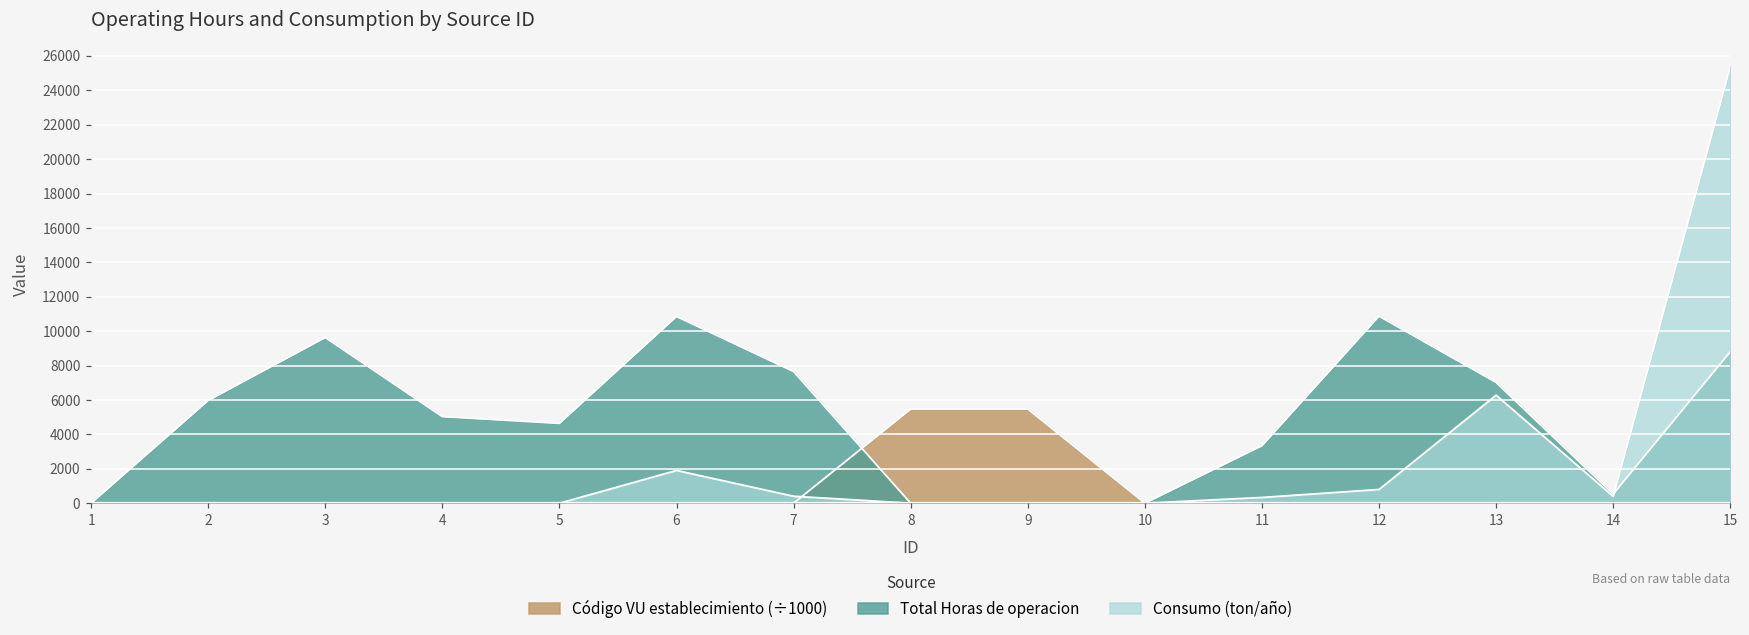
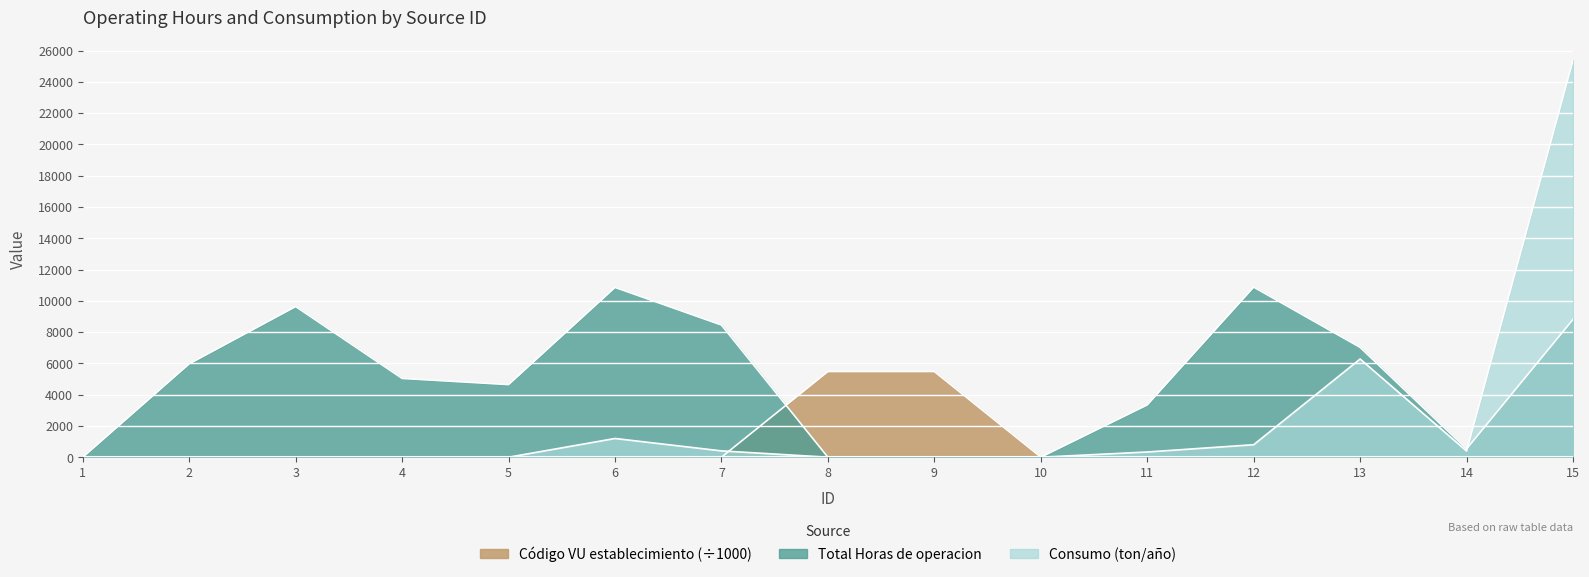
  {
    "Código VU establecimiento (÷1000)": {
      "6": 0,
      "7": 0,
      "8": 5500,
      "9": 5500,
      "11": 0,
      "12": 0,
      "13": 0,
      "14": 0,
      "15": 0
    },
    "Total Horas de operacion": {
      "2": 6000,
      "3": 9600,
      "4": 5000,
      "5": 4600,
      "6": 10900,
-     "7": 7700,
+     "7": 8400,
      "11": 3300,
      "12": 10900,
      "13": 7000,
      "15": 8800
    },
    "Consumo (ton/año)": {
-     "6": 1900,
+     "6": 1200,
      "7": 400,
      "11": 300,
      "12": 800,
      "13": 6300,
      "15": 25400
    }
  }
